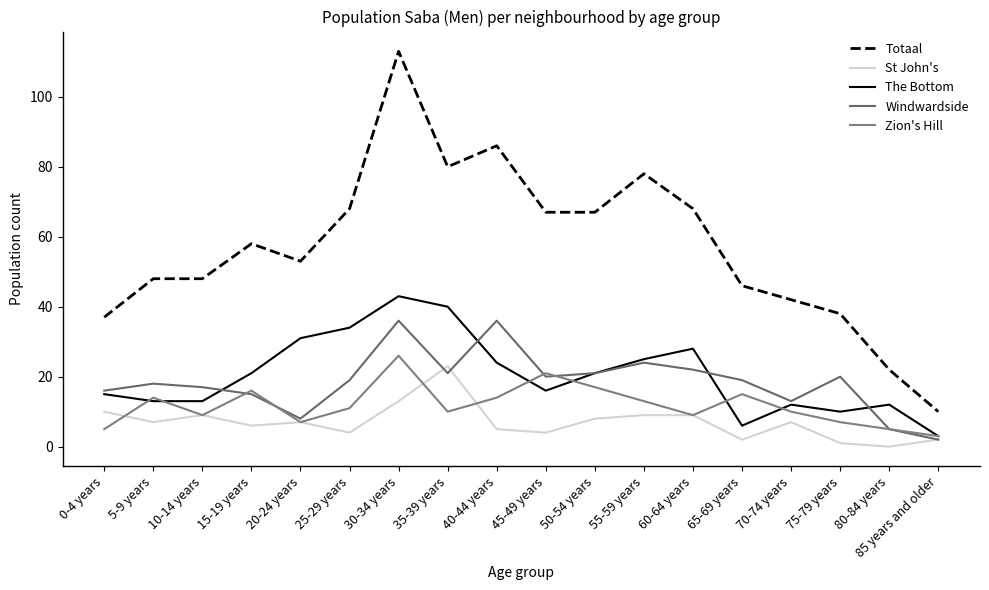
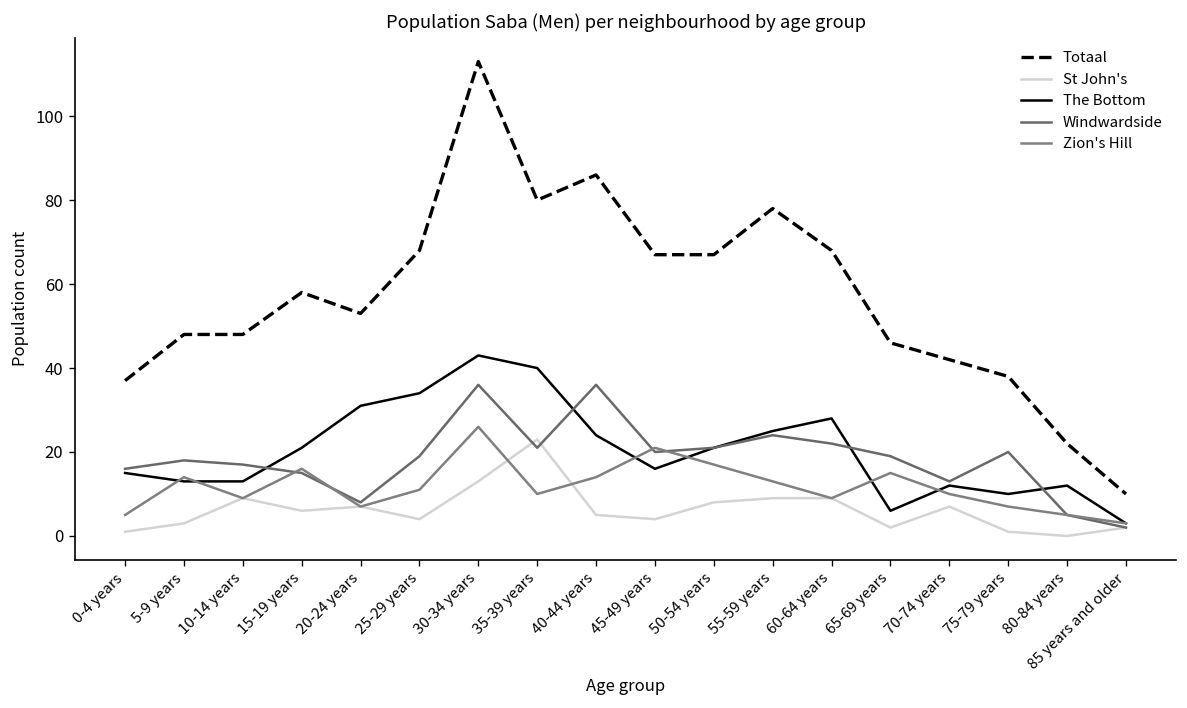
  {
    "St John's": {
-     "0-4 years": 10,
-     "5-9 years": 7,
+     "0-4 years": 1,
+     "5-9 years": 3,
      "15-19 years": 6,
      "25-29 years": 4,
      "30-34 years": 13,
      "35-39 years": 23,
      "40-44 years": 5,
      "45-49 years": 4,
      "50-54 years": 8,
      "55-59 years": 9,
      "65-69 years": 2,
      "70-74 years": 7,
      "75-79 years": 1,
      "80-84 years": 0
    }
  }
